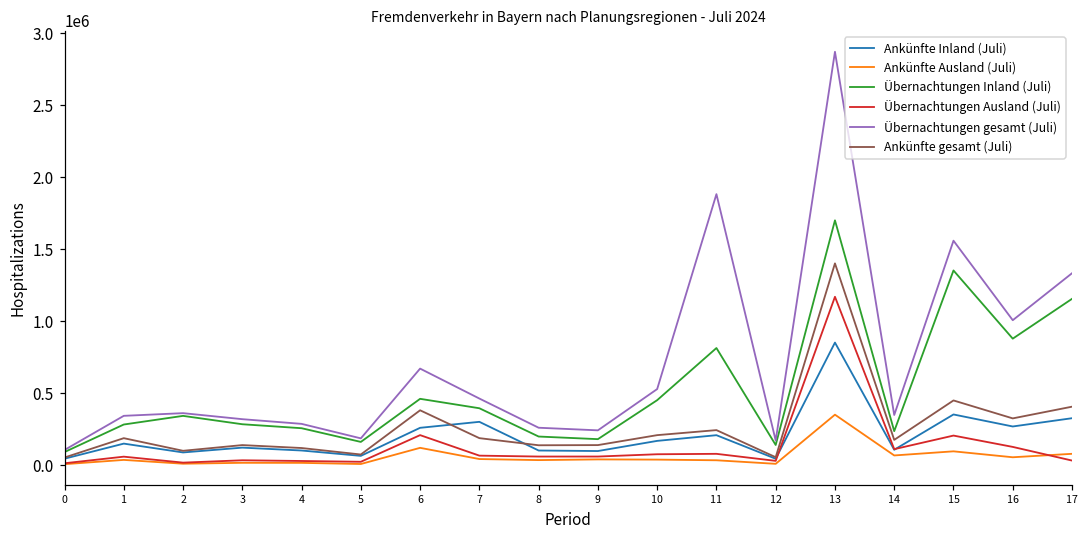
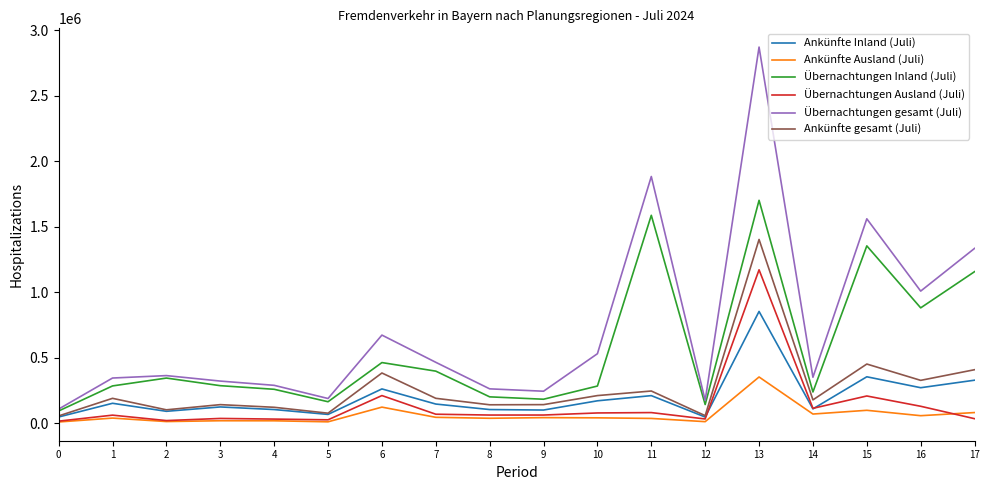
  {
    "Ankünfte Inland (Juli)": {
      "1": 150000,
      "6": 260000,
-     "7": 300000,
+     "7": 150000,
      "8": 100000,
      "9": 100000,
      "10": 170000,
      "11": 210000,
      "13": 850000,
      "15": 350000,
      "16": 270000,
      "17": 330000
    },
    "Ankünfte Ausland (Juli)": {
      "1": 40000,
      "6": 120000,
      "7": 40000,
      "8": 40000,
      "9": 40000,
      "10": 40000,
      "11": 40000,
      "12": 10000,
      "13": 350000,
      "14": 70000,
      "15": 100000,
      "16": 60000,
      "17": 80000
    },
    "Übernachtungen Inland (Juli)": {
      "1": 280000,
      "3": 290000,
      "4": 260000,
      "5": 160000,
      "6": 460000,
      "7": 400000,
      "8": 200000,
      "9": 180000,
-     "10": 450000,
-     "11": 810000,
+     "10": 280000,
+     "11": 1590000,
      "12": 140000,
      "13": 1700000,
      "14": 240000,
      "15": 1350000,
      "16": 880000,
      "17": 1160000
    },
    "Übernachtungen Ausland (Juli)": {
      "1": 60000,
      "6": 210000,
      "7": 70000,
      "8": 60000,
      "9": 60000,
      "10": 80000,
      "11": 80000,
      "13": 1170000,
      "15": 210000,
      "16": 130000,
      "17": 30000
    },
    "Übernachtungen gesamt (Juli)": {
      "1": 340000,
      "3": 320000,
      "4": 290000,
      "5": 190000,
      "6": 670000,
      "7": 460000,
      "8": 260000,
      "9": 240000,
      "10": 530000,
      "11": 1880000,
      "12": 170000,
      "13": 2870000,
      "14": 350000,
      "15": 1560000,
      "16": 1010000,
      "17": 1330000
    },
    "Ankünfte gesamt (Juli)": {
      "1": 190000,
      "6": 380000,
      "7": 190000,
      "8": 140000,
      "9": 140000,
      "10": 210000,
      "11": 240000,
      "13": 1400000,
      "14": 180000,
      "15": 450000,
      "16": 330000,
      "17": 410000
    }
  }
